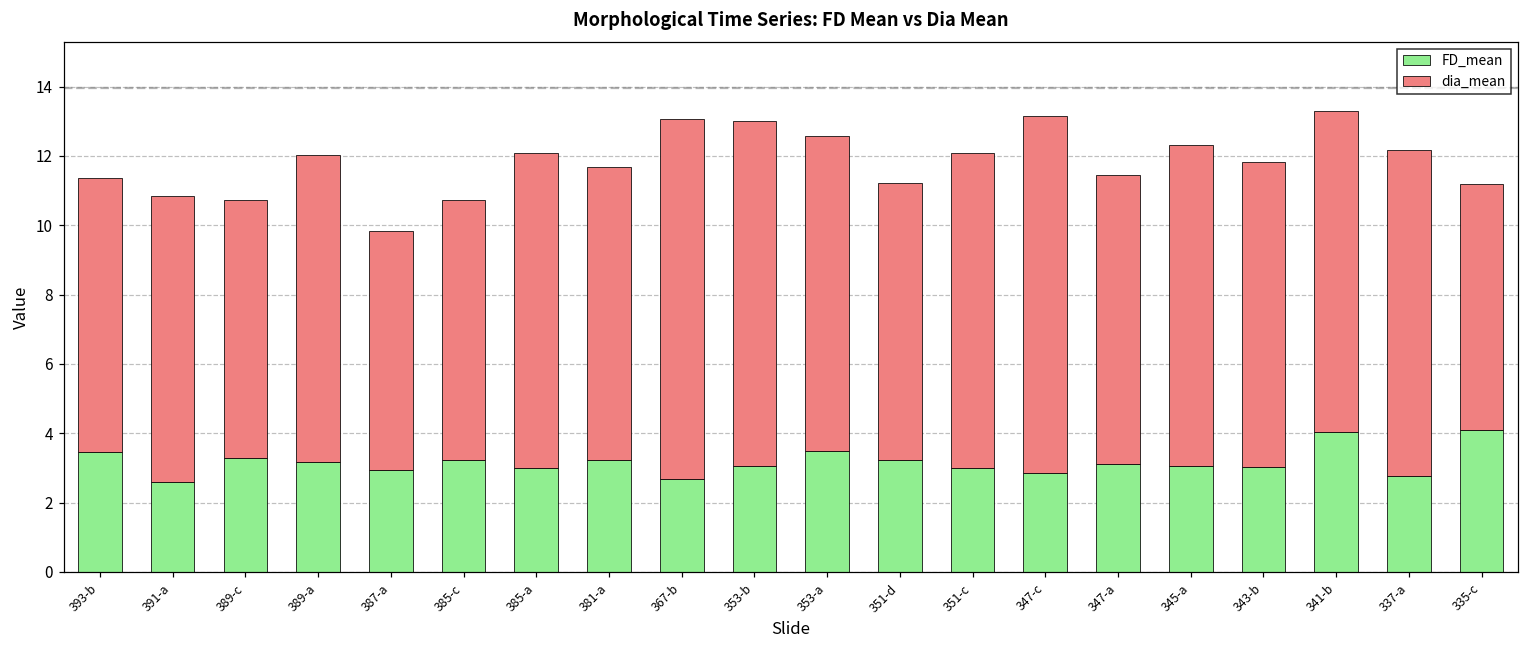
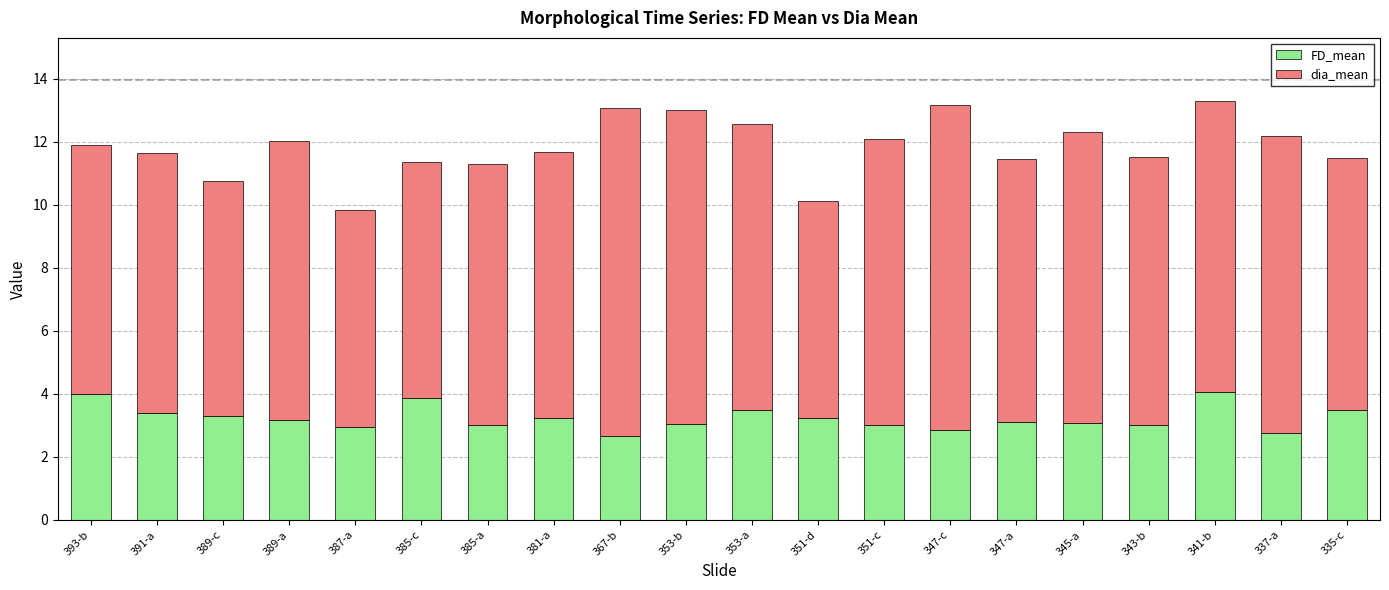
  {
    "FD_mean": {
-     "393-b": 3.5,
-     "391-a": 2.6,
+     "393-b": 4.0,
+     "391-a": 3.4,
      "389-c": 3.3,
      "389-a": 3.2,
      "387-a": 2.9,
-     "385-c": 3.2,
+     "385-c": 3.9,
      "385-a": 3.0,
      "381-a": 3.2,
      "367-b": 2.7,
      "353-b": 3.1,
      "353-a": 3.5,
      "351-d": 3.2,
      "351-c": 3.0,
      "347-c": 2.9,
      "347-a": 3.1,
      "345-a": 3.1,
      "343-b": 3.0,
      "341-b": 4.1,
      "337-a": 2.8,
-     "335-c": 4.1
+     "335-c": 3.5
    },
    "dia_mean": {
      "393-b": 7.9,
      "391-a": 8.2,
      "389-c": 7.4,
      "389-a": 8.9,
      "387-a": 6.9,
      "385-c": 7.5,
-     "385-a": 9.1,
+     "385-a": 8.3,
      "381-a": 8.5,
      "367-b": 10.4,
      "353-b": 10.0,
      "353-a": 9.1,
-     "351-d": 8.0,
+     "351-d": 6.9,
      "351-c": 9.1,
      "347-c": 10.3,
      "347-a": 8.4,
      "345-a": 9.2,
-     "343-b": 8.8,
+     "343-b": 8.5,
      "341-b": 9.3,
      "337-a": 9.4,
-     "335-c": 7.1
+     "335-c": 8.0
    }
  }
